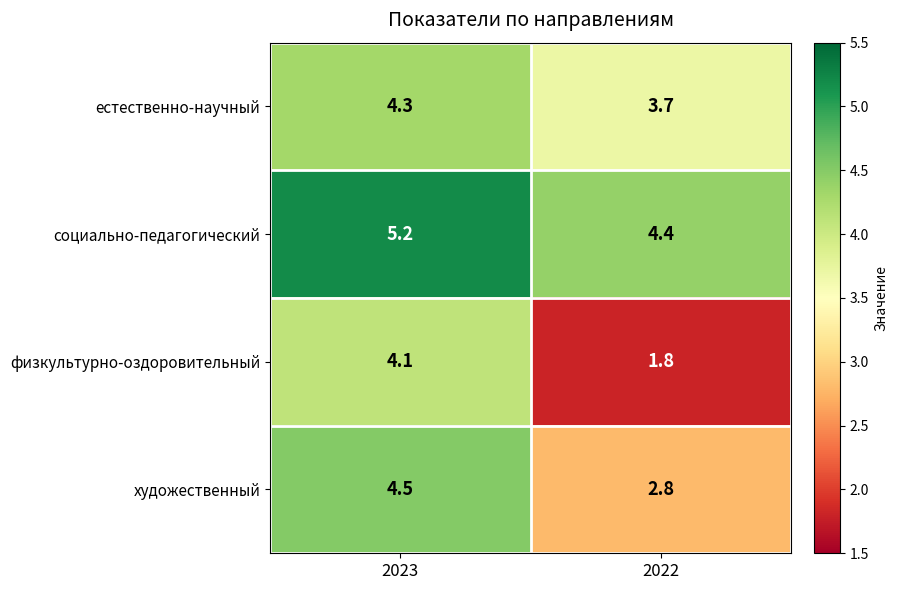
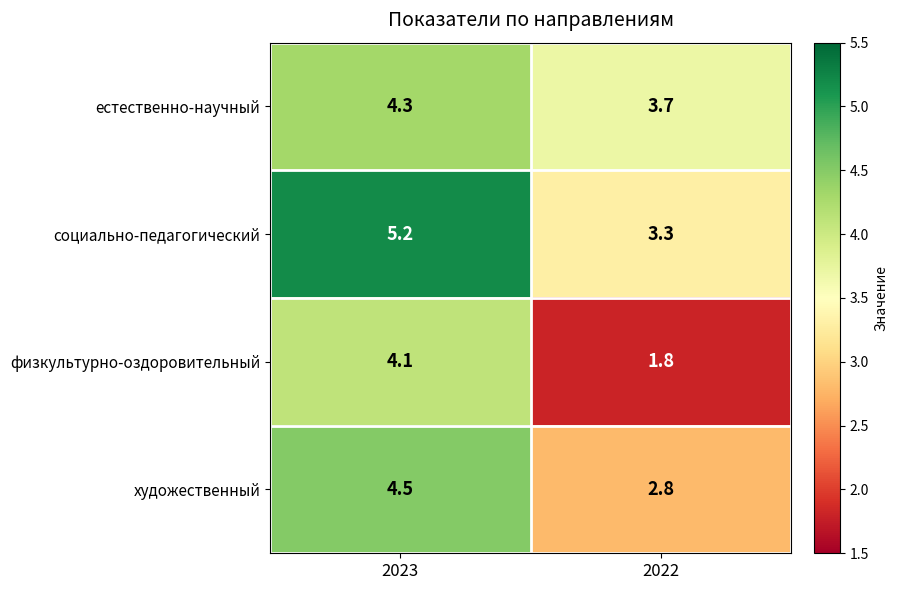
  {
    "естественно-научный": {
      "2023": 4.3,
      "2022": 3.7
    },
    "социально-педагогический": {
      "2023": 5.2,
-     "2022": 4.4
+     "2022": 3.3
    },
    "физкультурно-оздоровительный": {
      "2023": 4.1,
      "2022": 1.8
    },
    "художественный": {
      "2023": 4.5,
      "2022": 2.8
    }
  }
